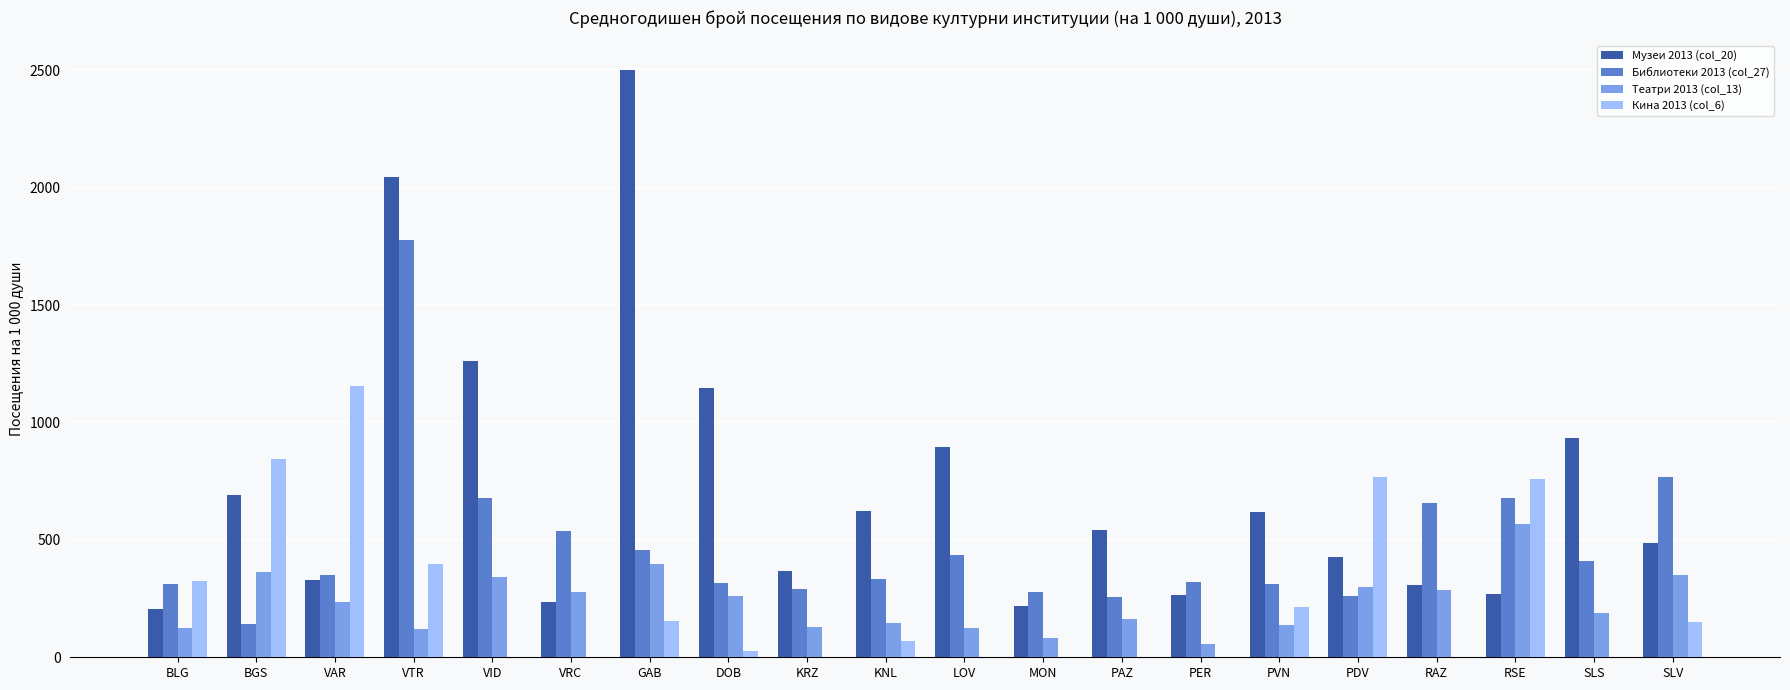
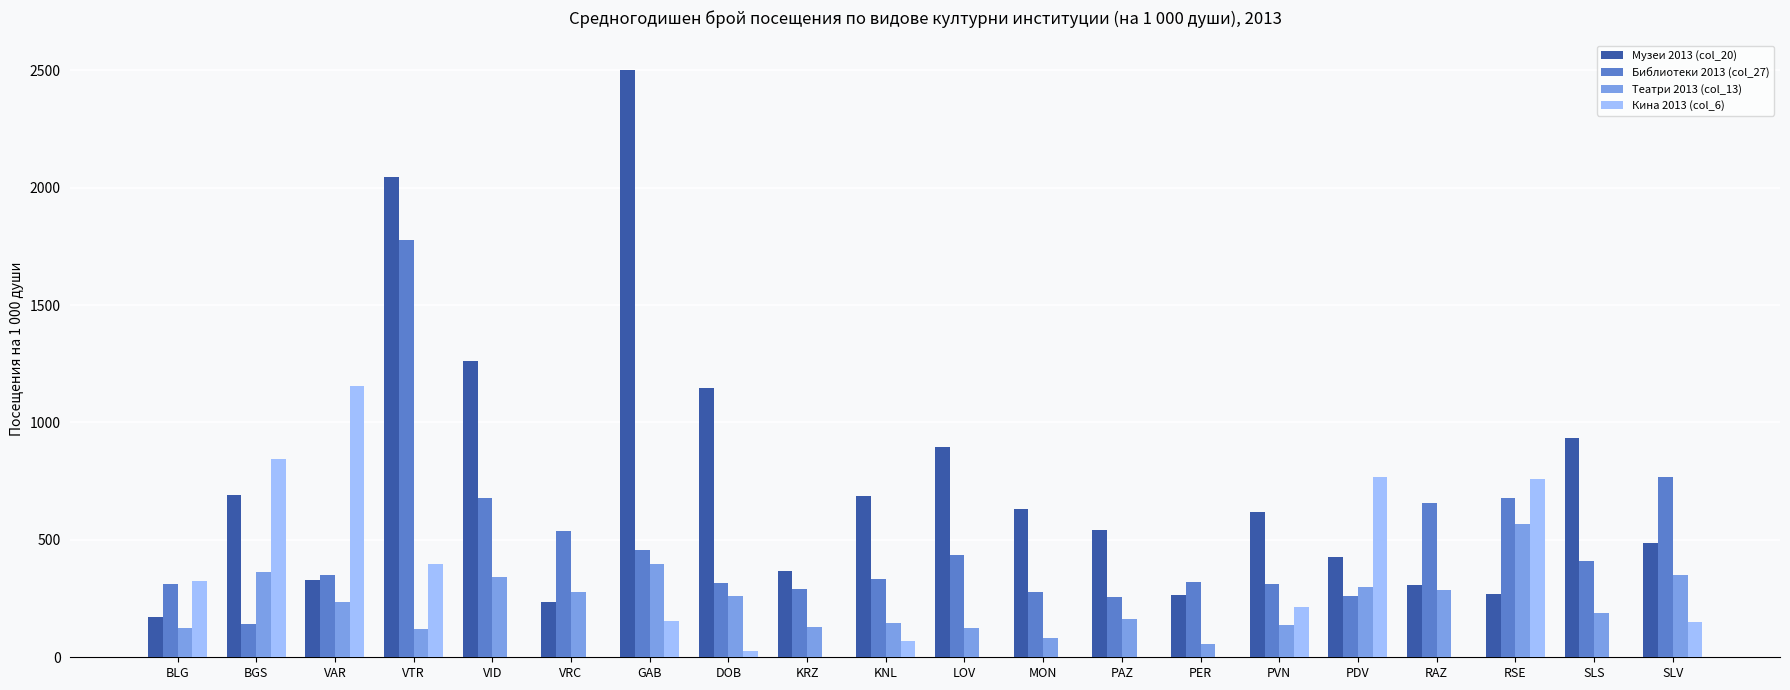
  {
    "Музеи 2013 (col_20)": {
-     "BLG": 210,
+     "BLG": 170,
      "BGS": 690,
      "VAR": 330,
      "VTR": 2040,
      "VID": 1260,
      "VRC": 230,
      "GAB": 2500,
      "DOB": 1150,
      "KRZ": 370,
-     "KNL": 620,
+     "KNL": 690,
      "LOV": 890,
-     "MON": 220,
+     "MON": 630,
      "PAZ": 540,
      "PER": 270,
      "PVN": 620,
      "PDV": 430,
      "RAZ": 310,
      "RSE": 270,
      "SLS": 930,
      "SLV": 490
    }
  }
